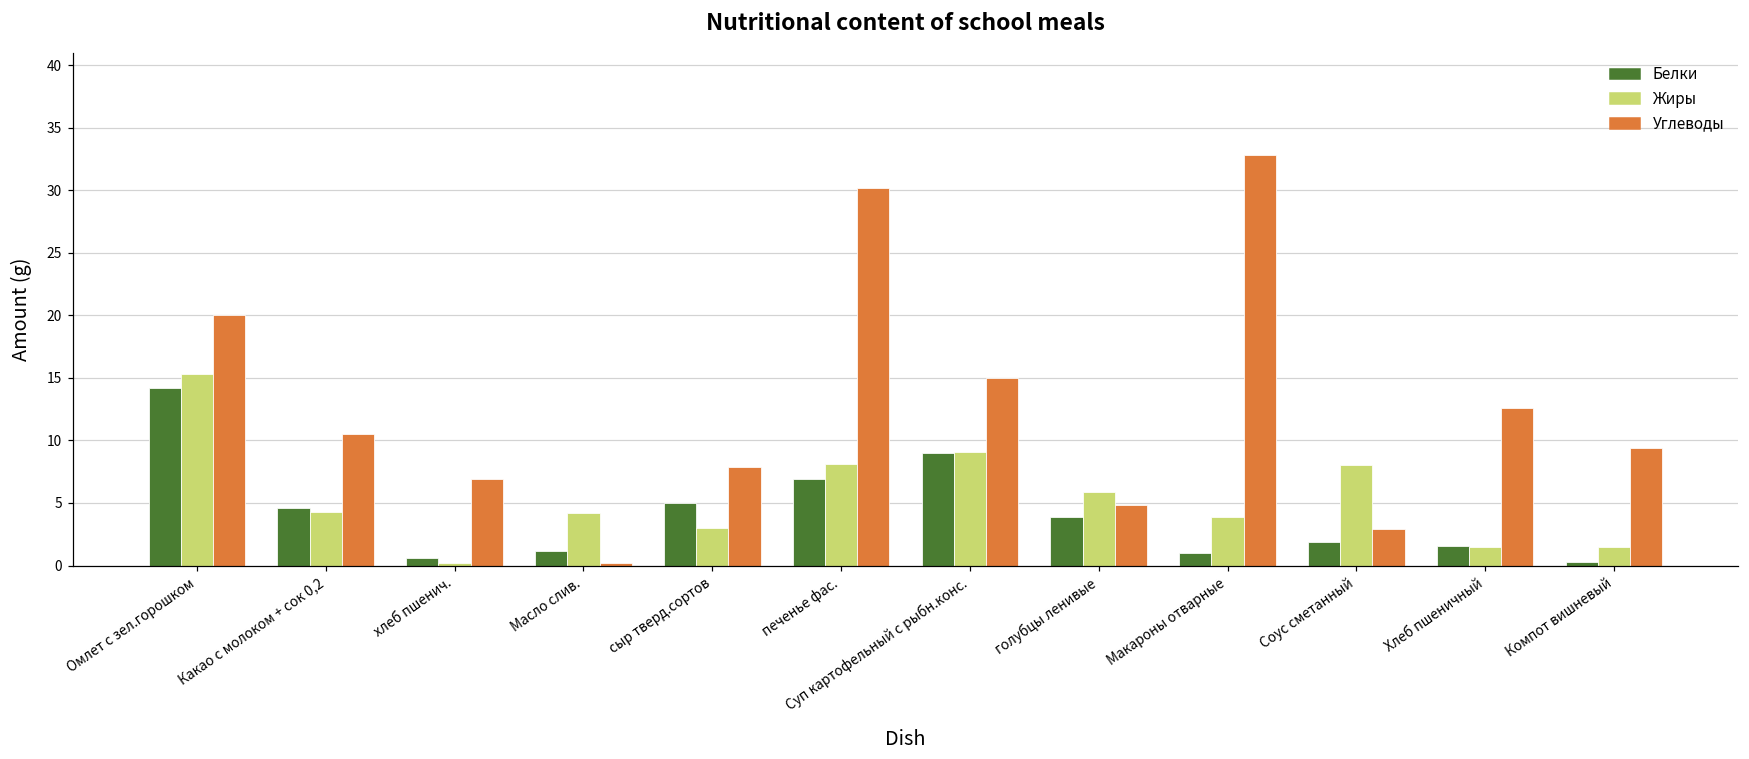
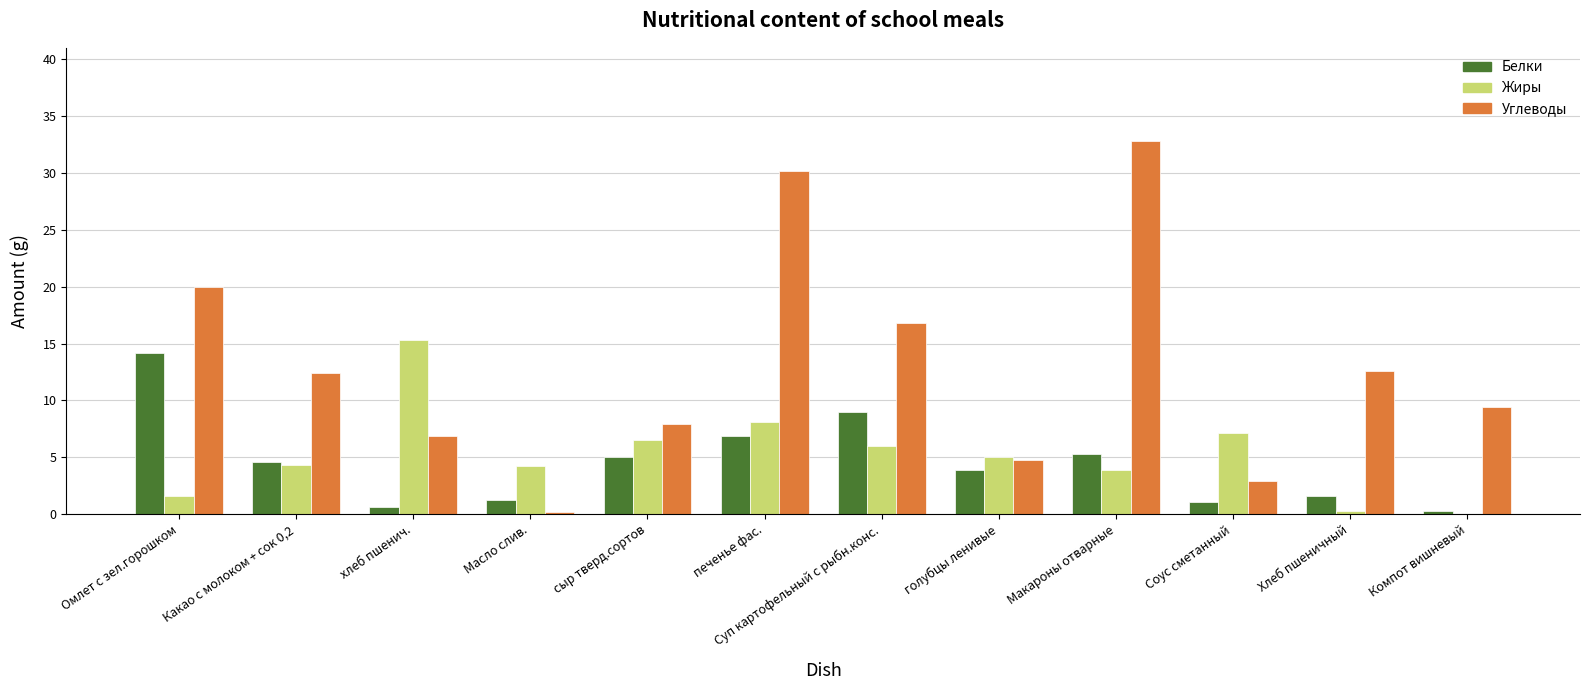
  {
    "Белки": {
      "Омлет с зел.горошком": 14.2,
      "Какао с молоком + сок 0,2": 4.6,
      "хлеб пшенич.": 0.6,
      "Масло слив.": 1.2,
      "сыр тверд.сортов": 5.0,
      "печенье фас.": 6.9,
      "Суп картофельный с рыбн.конс.": 9.0,
      "голубцы ленивые": 3.9,
-     "Макароны отварные": 1.0,
-     "Соус сметанный": 1.9,
+     "Макароны отварные": 5.3,
+     "Соус сметанный": 1.1,
      "Хлеб пшеничный": 1.6,
      "Компот вишневый": 0.3
    },
    "Жиры": {
-     "Омлет с зел.горошком": 15.3,
+     "Омлет с зел.горошком": 1.6,
      "Какао с молоком + сок 0,2": 4.3,
-     "хлеб пшенич.": 0.2,
+     "хлеб пшенич.": 15.3,
      "Масло слив.": 4.2,
-     "сыр тверд.сортов": 3.0,
+     "сыр тверд.сортов": 6.5,
      "печенье фас.": 8.1,
-     "Суп картофельный с рыбн.конс.": 9.1,
-     "голубцы ленивые": 5.9,
+     "Суп картофельный с рыбн.конс.": 6.0,
+     "голубцы ленивые": 5.0,
      "Макароны отварные": 3.9,
-     "Соус сметанный": 8.0,
-     "Хлеб пшеничный": 1.5,
-     "Компот вишневый": 1.5
+     "Соус сметанный": 7.1,
+     "Хлеб пшеничный": 0.3,
+     "Компот вишневый": 0.0
    },
    "Углеводы": {
      "Омлет с зел.горошком": 20.0,
-     "Какао с молоком + сок 0,2": 10.5,
+     "Какао с молоком + сок 0,2": 12.4,
      "хлеб пшенич.": 6.9,
      "сыр тверд.сортов": 7.9,
      "печенье фас.": 30.2,
-     "Суп картофельный с рыбн.конс.": 15.0,
+     "Суп картофельный с рыбн.конс.": 16.8,
      "голубцы ленивые": 4.8,
      "Макароны отварные": 32.8,
      "Соус сметанный": 2.9,
      "Хлеб пшеничный": 12.6,
      "Компот вишневый": 9.4
    }
  }
